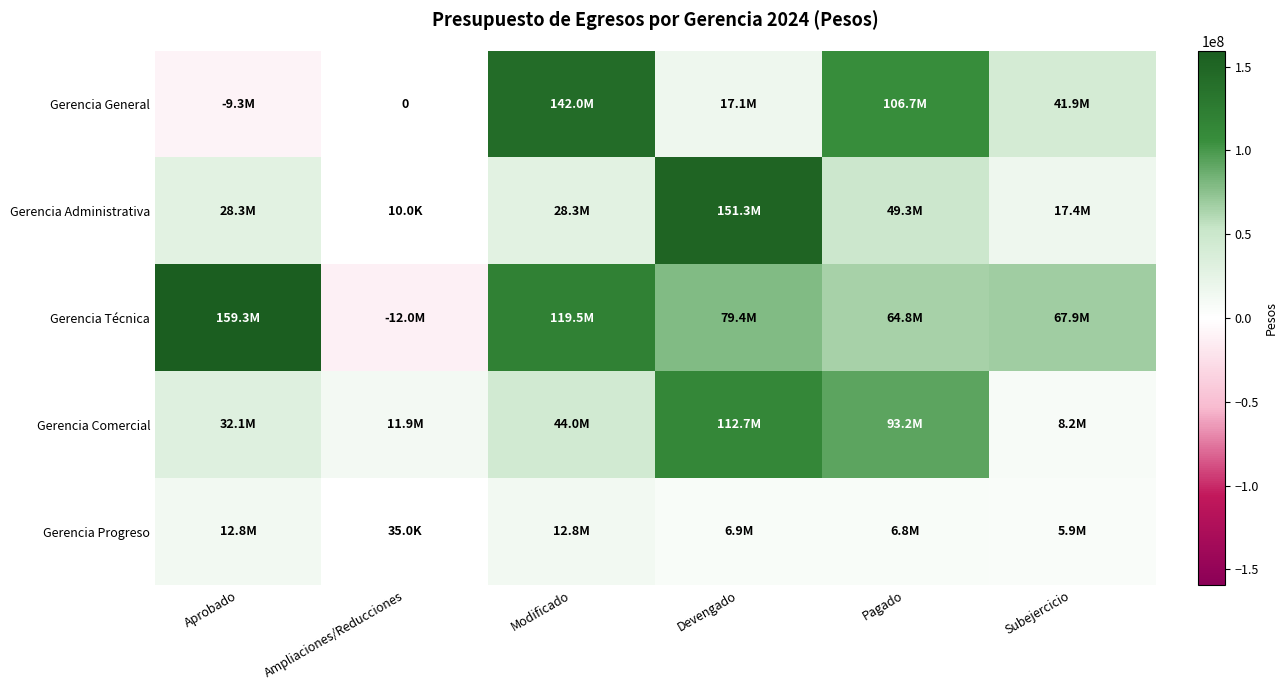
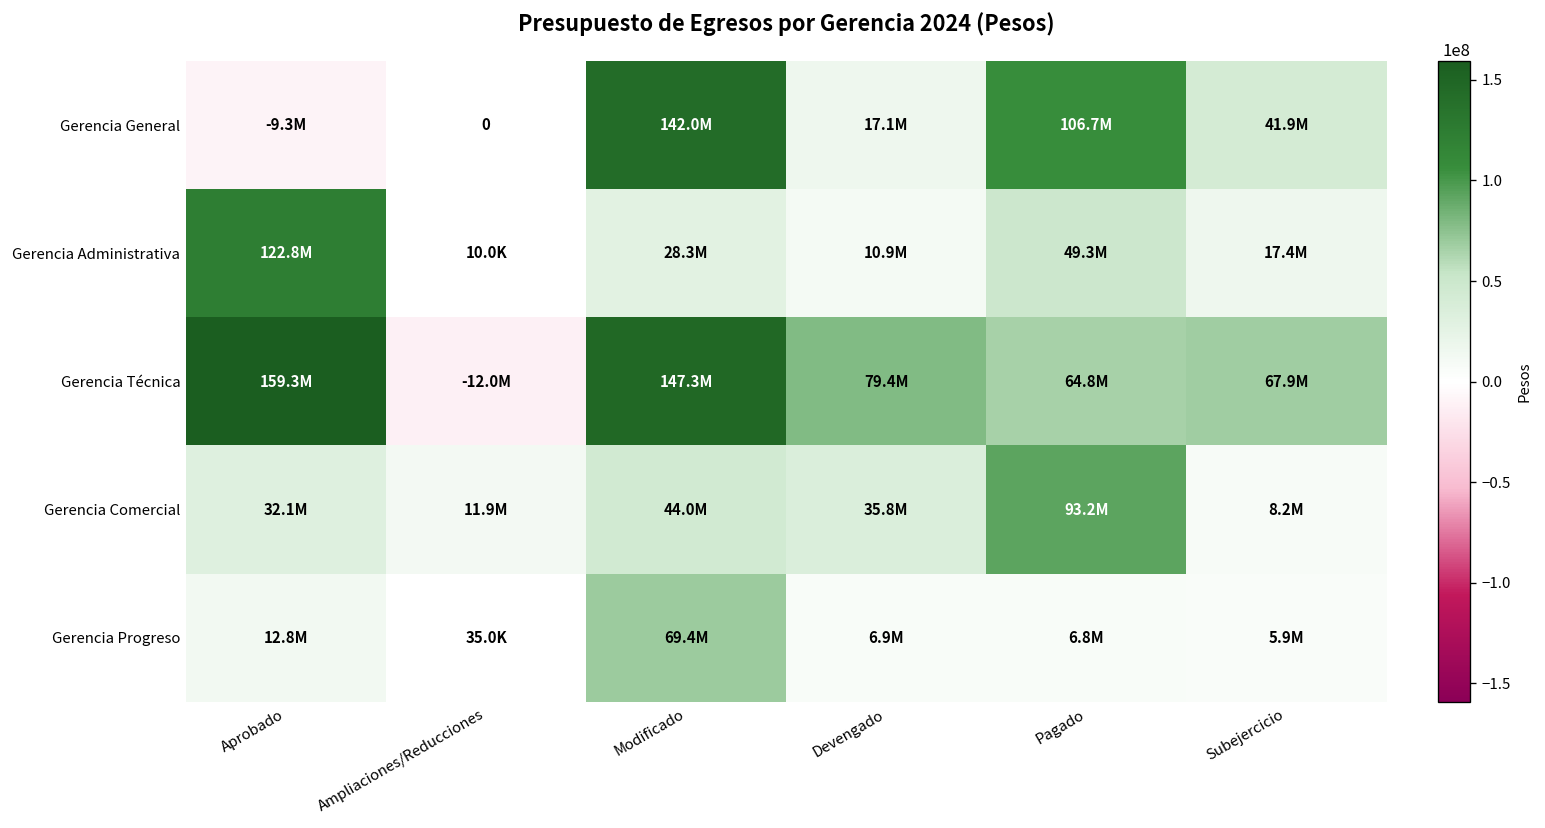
  {
    "Gerencia General": {
      "Aprobado": "-9.3M",
      "Ampliaciones/Reducciones": "0",
      "Modificado": "142.0M",
      "Devengado": "17.1M",
      "Pagado": "106.7M",
      "Subejercicio": "41.9M"
    },
    "Gerencia Administrativa": {
-     "Aprobado": "28.3M",
+     "Aprobado": "122.8M",
      "Ampliaciones/Reducciones": "10.0K",
      "Modificado": "28.3M",
-     "Devengado": "151.3M",
+     "Devengado": "10.9M",
      "Pagado": "49.3M",
      "Subejercicio": "17.4M"
    },
    "Gerencia Técnica": {
      "Aprobado": "159.3M",
      "Ampliaciones/Reducciones": "-12.0M",
-     "Modificado": "119.5M",
+     "Modificado": "147.3M",
      "Devengado": "79.4M",
      "Pagado": "64.8M",
      "Subejercicio": "67.9M"
    },
    "Gerencia Comercial": {
      "Aprobado": "32.1M",
      "Ampliaciones/Reducciones": "11.9M",
      "Modificado": "44.0M",
-     "Devengado": "112.7M",
+     "Devengado": "35.8M",
      "Pagado": "93.2M",
      "Subejercicio": "8.2M"
    },
    "Gerencia Progreso": {
      "Aprobado": "12.8M",
      "Ampliaciones/Reducciones": "35.0K",
-     "Modificado": "12.8M",
+     "Modificado": "69.4M",
      "Devengado": "6.9M",
      "Pagado": "6.8M",
      "Subejercicio": "5.9M"
    }
  }
